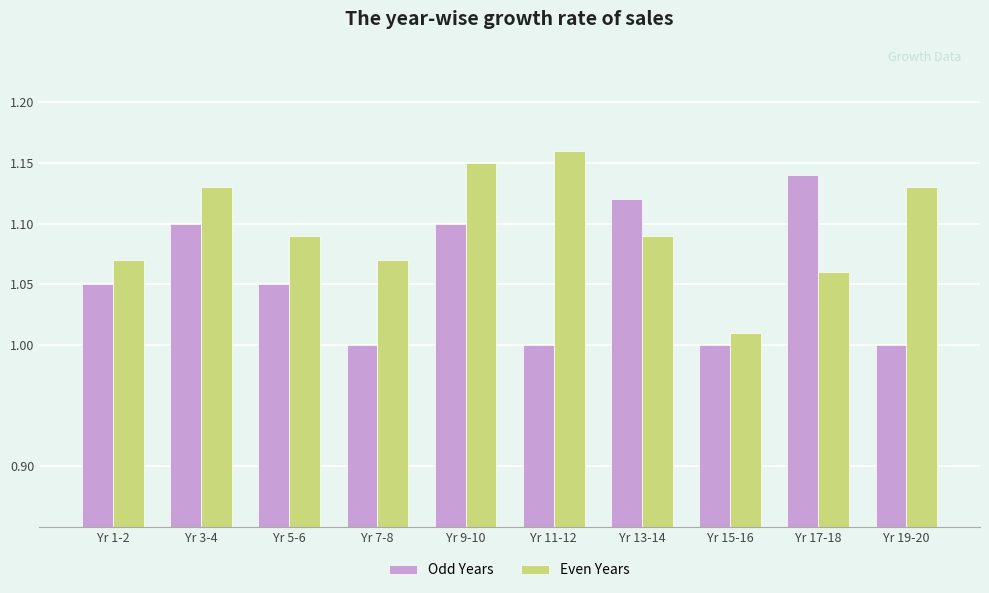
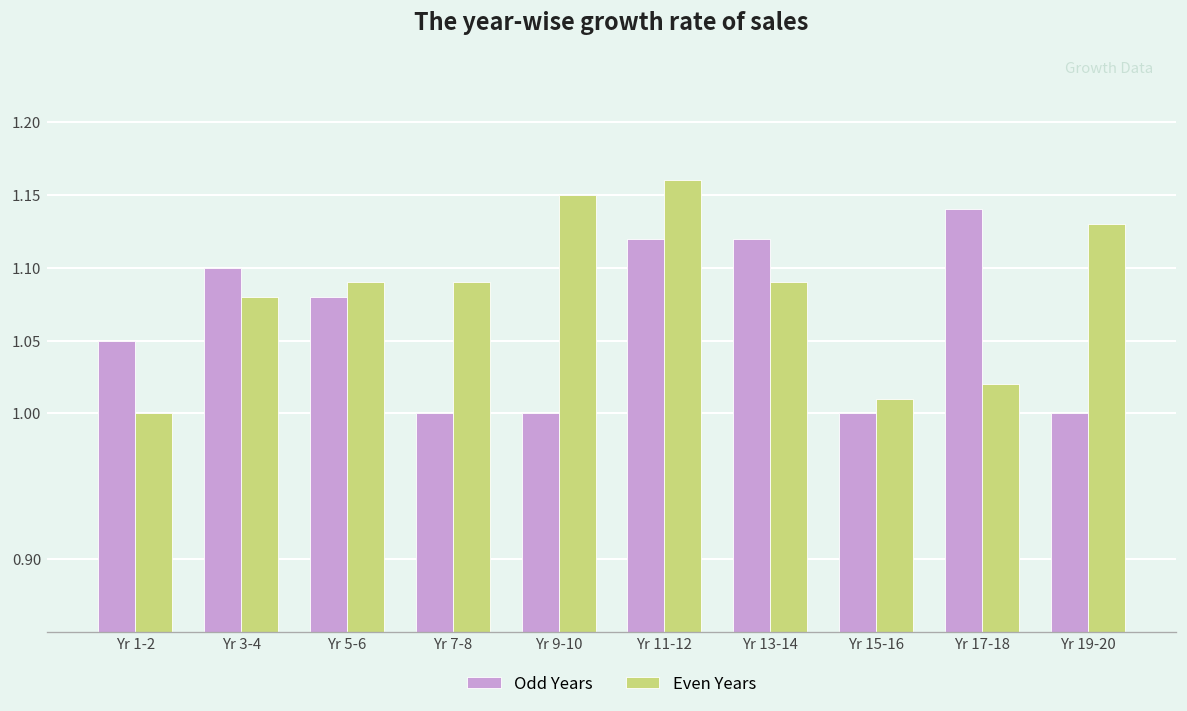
  {
    "Odd Years": {
      "Yr 1-2": 1.05,
      "Yr 3-4": 1.10,
-     "Yr 5-6": 1.05,
+     "Yr 5-6": 1.08,
      "Yr 7-8": 1.00,
-     "Yr 9-10": 1.1,
-     "Yr 11-12": 1.00,
+     "Yr 9-10": 1.0,
+     "Yr 11-12": 1.12,
      "Yr 13-14": 1.12,
      "Yr 15-16": 1.00,
      "Yr 17-18": 1.14,
      "Yr 19-20": 1.00
    },
    "Even Years": {
-     "Yr 1-2": 1.07,
-     "Yr 3-4": 1.13,
+     "Yr 1-2": 1.00,
+     "Yr 3-4": 1.08,
      "Yr 5-6": 1.09,
-     "Yr 7-8": 1.07,
+     "Yr 7-8": 1.09,
      "Yr 9-10": 1.15,
      "Yr 11-12": 1.16,
      "Yr 13-14": 1.09,
      "Yr 15-16": 1.01,
-     "Yr 17-18": 1.06,
+     "Yr 17-18": 1.02,
      "Yr 19-20": 1.13
    }
  }
